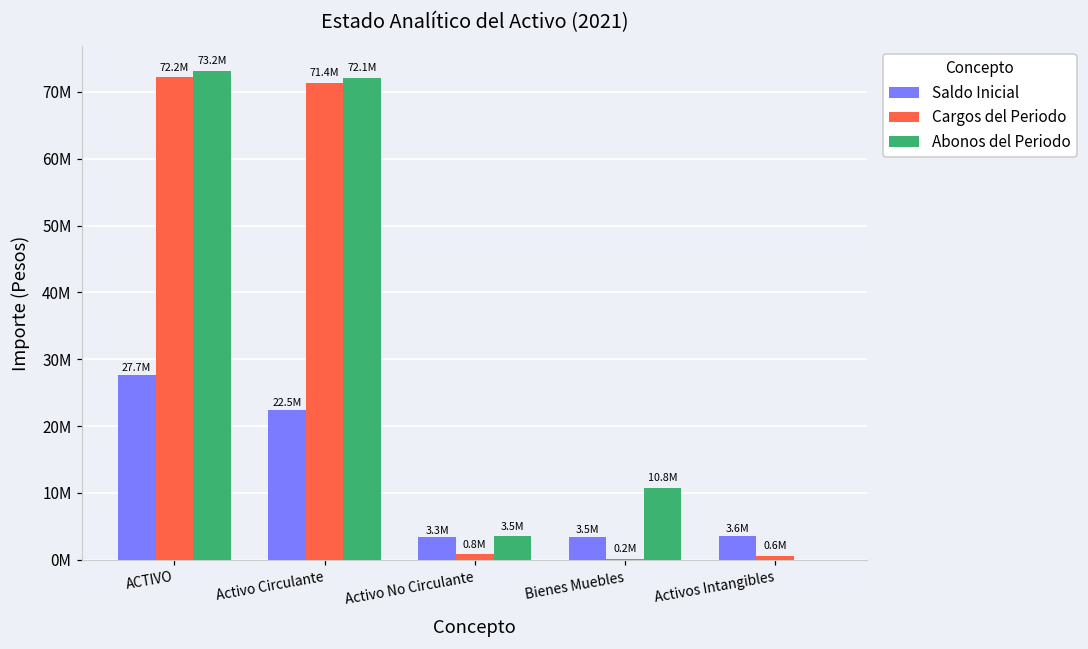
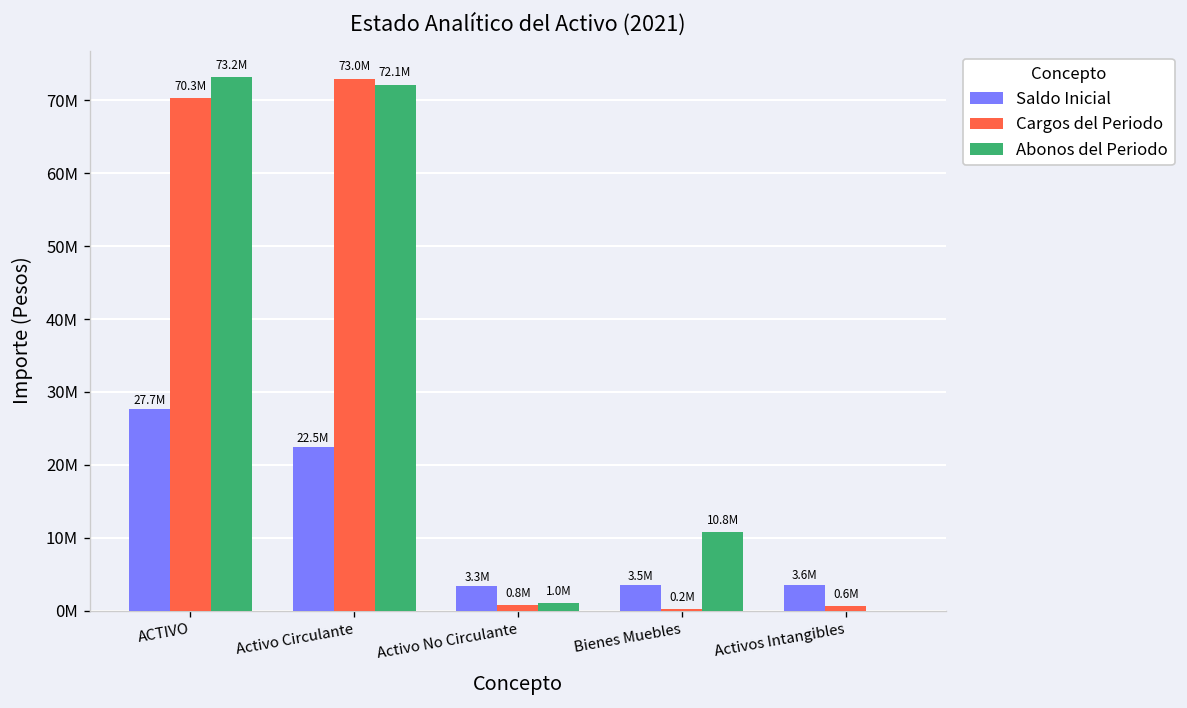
  {
    "Saldo Inicial": {
      "ACTIVO": "27.7M",
      "Activo Circulante": "22.5M",
      "Activo No Circulante": "3.3M",
      "Bienes Muebles": "3.5M",
      "Activos Intangibles": "3.6M"
    },
    "Cargos del Periodo": {
-     "ACTIVO": "72.2M",
-     "Activo Circulante": "71.4M",
+     "ACTIVO": "70.3M",
+     "Activo Circulante": "73.0M",
      "Activo No Circulante": "0.8M",
      "Bienes Muebles": "0.2M",
      "Activos Intangibles": "0.6M"
    },
    "Abonos del Periodo": {
      "ACTIVO": "73.2M",
      "Activo Circulante": "72.1M",
-     "Activo No Circulante": "3.5M",
+     "Activo No Circulante": "1.0M",
      "Bienes Muebles": "10.8M"
    }
  }
